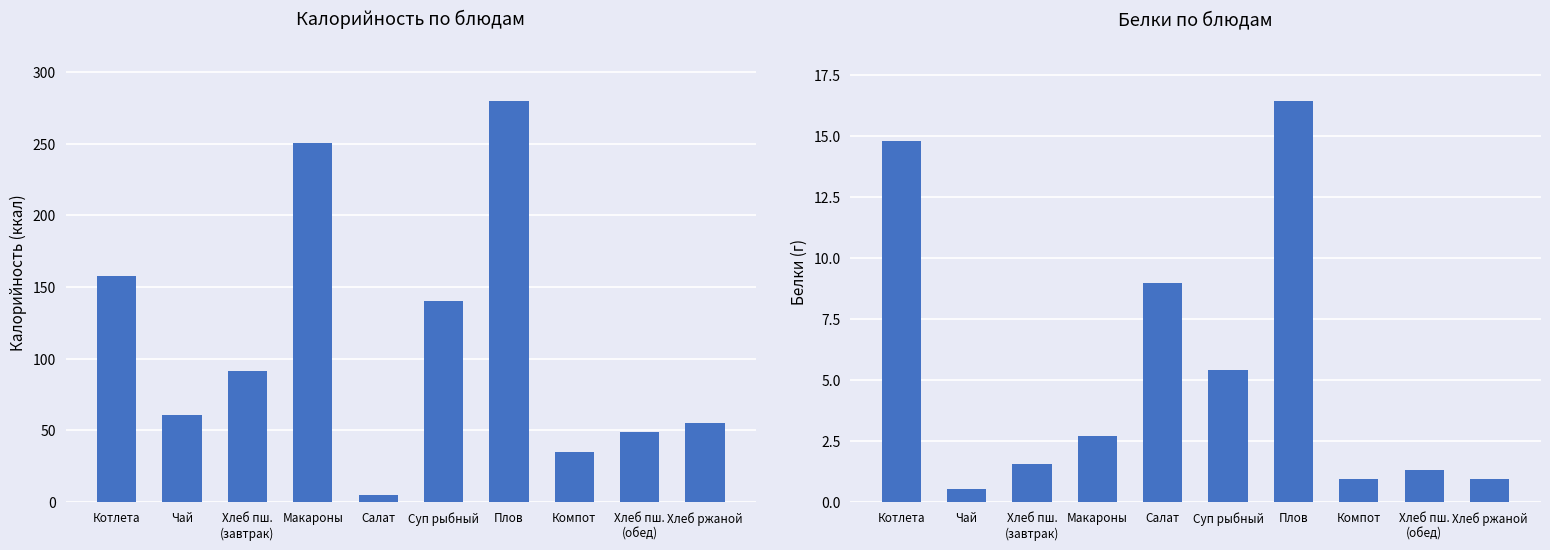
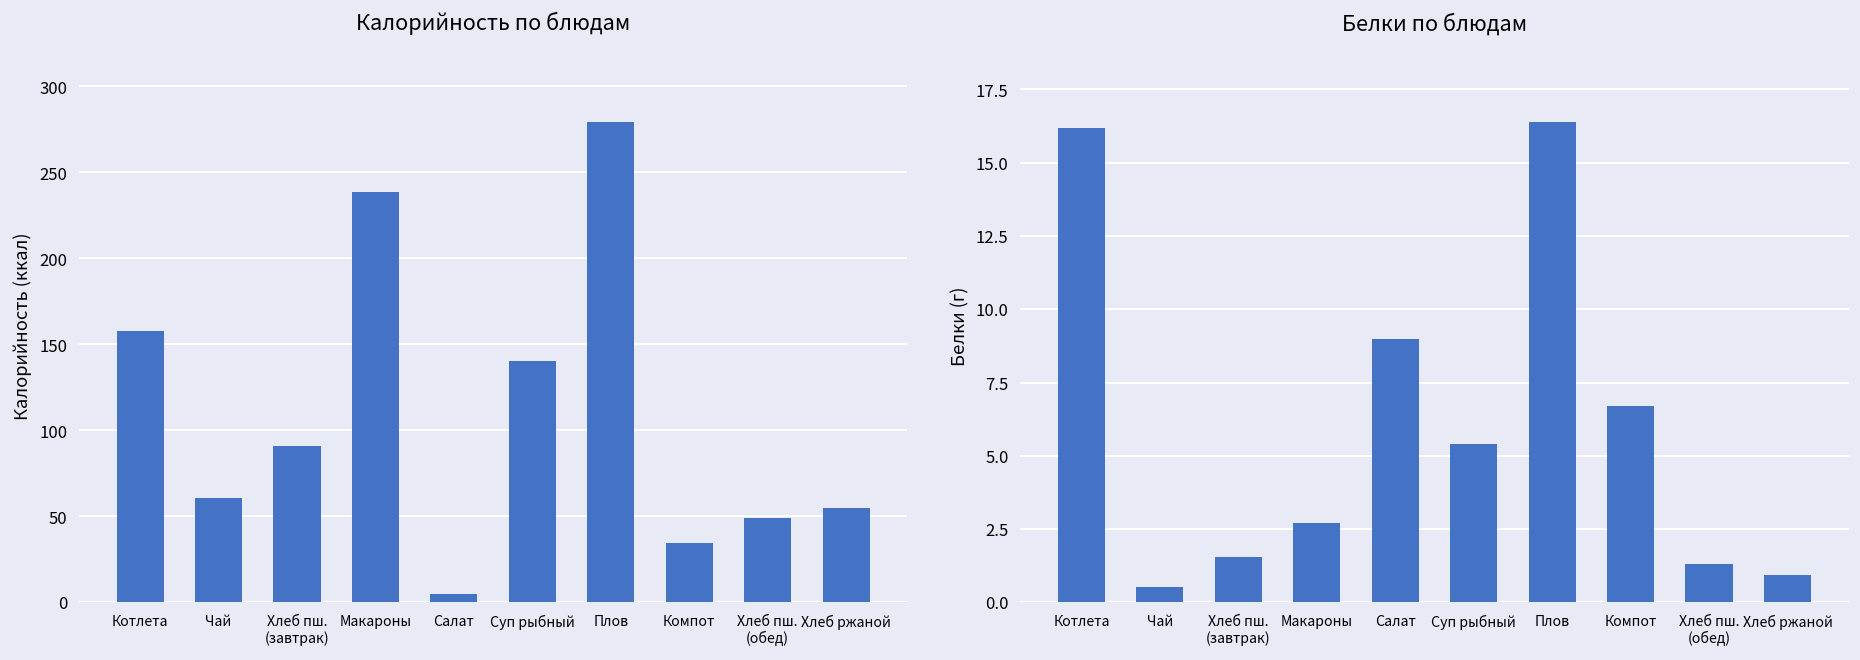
  {
    "Калорийность по блюдам": {
      "Котлета": 158,
      "Чай": 61,
      "Хлеб пш. (завтрак)": 91,
-     "Макароны": 250,
+     "Макароны": 239,
      "Салат": 5,
      "Суп рыбный": 140,
      "Плов": 280,
      "Компот": 35,
      "Хлеб пш. (обед)": 49,
      "Хлеб ржаной": 55
    },
    "Белки по блюдам": {
-     "Котлета": 14.8,
+     "Котлета": 16.2,
      "Чай": 0.5,
      "Хлеб пш. (завтрак)": 1.6,
      "Макароны": 2.7,
      "Салат": 9.0,
      "Суп рыбный": 5.4,
      "Плов": 16.4,
-     "Компот": 0.9,
+     "Компот": 6.7,
      "Хлеб пш. (обед)": 1.3,
      "Хлеб ржаной": 0.9
    }
  }
